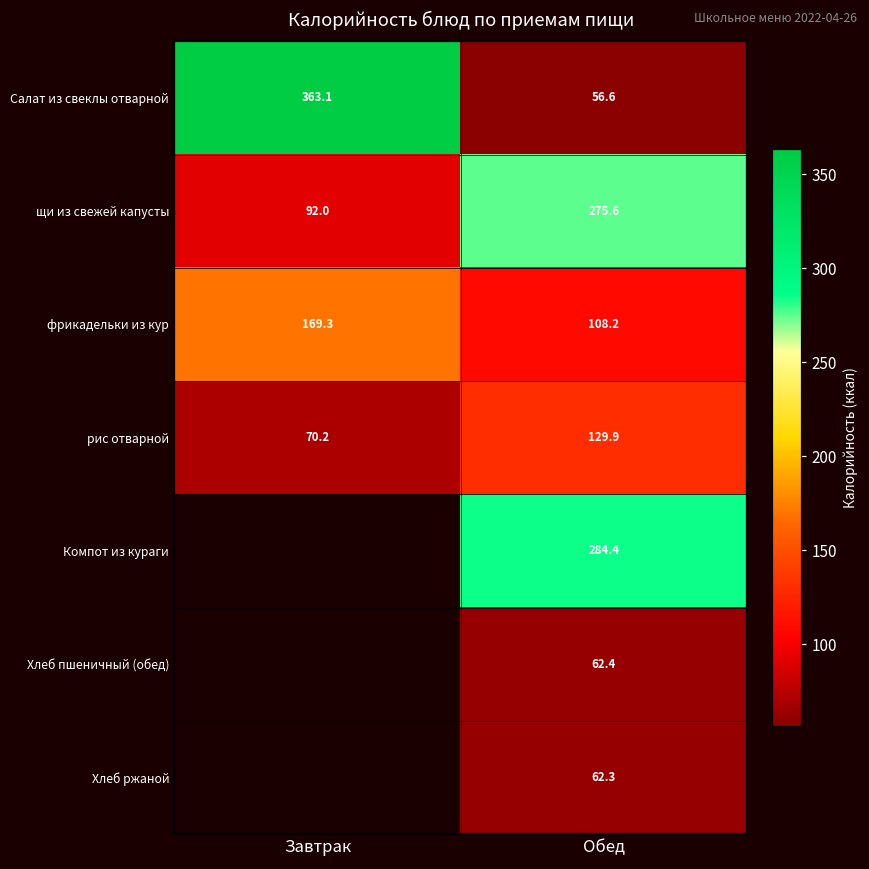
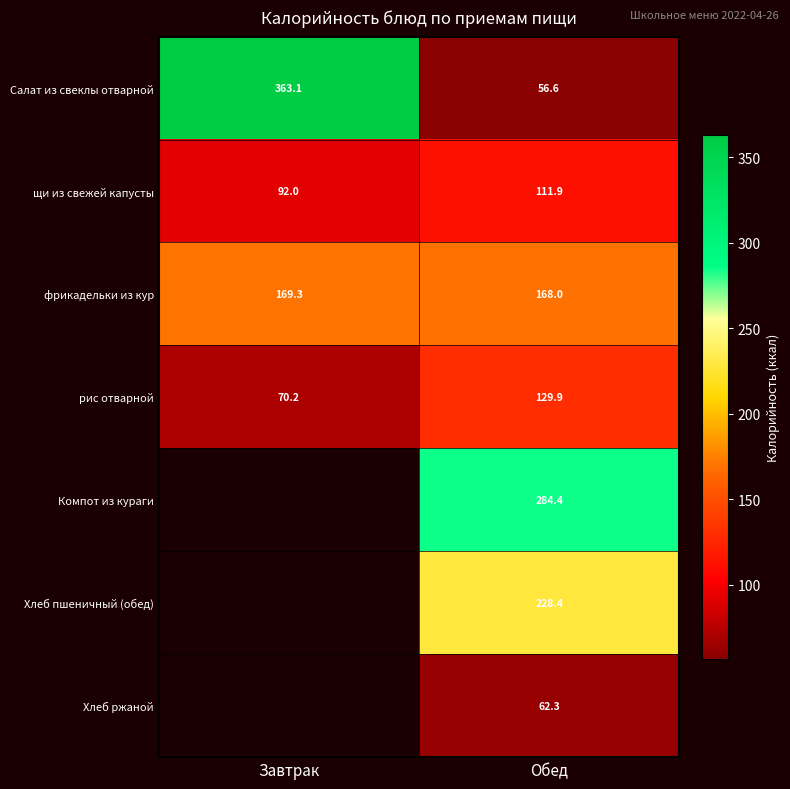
  {
    "Салат из свеклы отварной": {
      "Завтрак": 363.1,
      "Обед": 56.6
    },
    "щи из свежей капусты": {
      "Завтрак": 92.0,
-     "Обед": 275.6
+     "Обед": 111.9
    },
    "фрикадельки из кур": {
      "Завтрак": 169.3,
-     "Обед": 108.2
+     "Обед": 168.0
    },
    "рис отварной": {
      "Завтрак": 70.2,
      "Обед": 129.9
    },
    "Компот из кураги": {
      "Обед": 284.4
    },
    "Хлеб пшеничный (обед)": {
-     "Обед": 62.4
+     "Обед": 228.4
    },
    "Хлеб ржаной": {
      "Обед": 62.3
    }
  }
